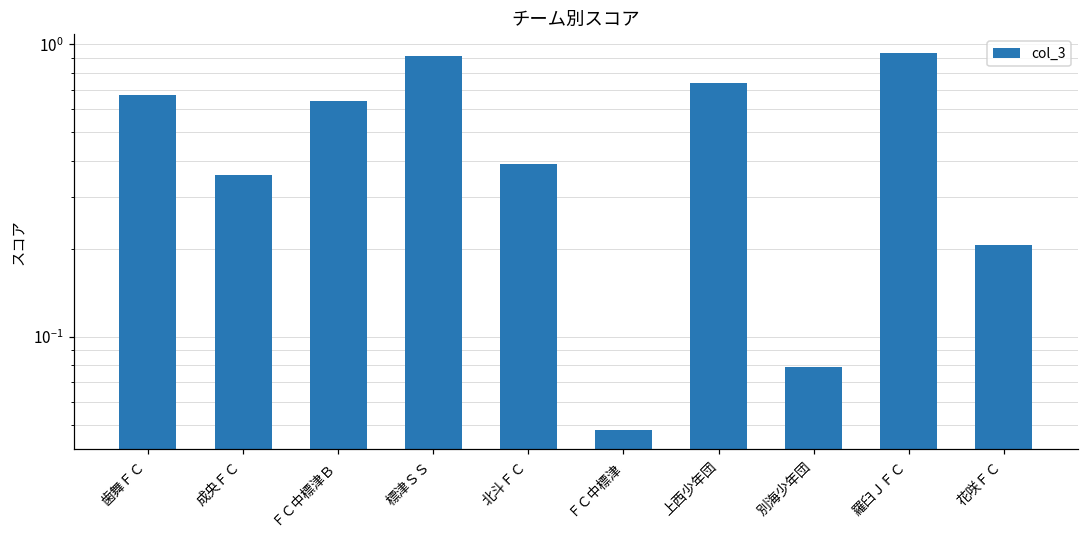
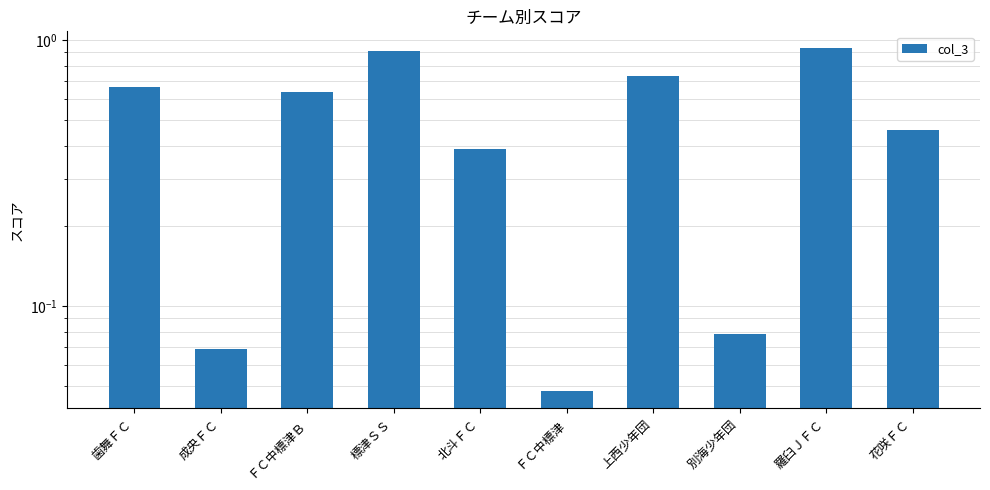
  {
    "歯舞ＦＣ": 0.67,
-   "成央ＦＣ": 0.36,
+   "成央ＦＣ": 0.069,
    "ＦＣ中標津Ｂ": 0.64,
    "標津ＳＳ": 0.91,
    "北斗ＦＣ": 0.39,
    "ＦＣ中標津": 0.048,
    "上西少年団": 0.74,
    "別海少年団": 0.079,
    "羅臼ＪＦＣ": 0.93,
-   "花咲ＦＣ": 0.21
+   "花咲ＦＣ": 0.46
  }
